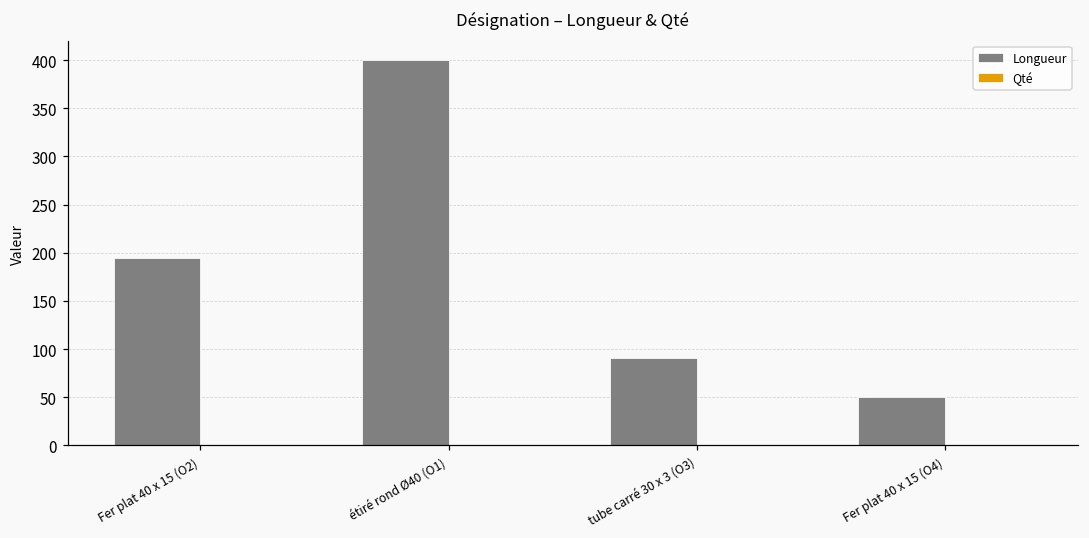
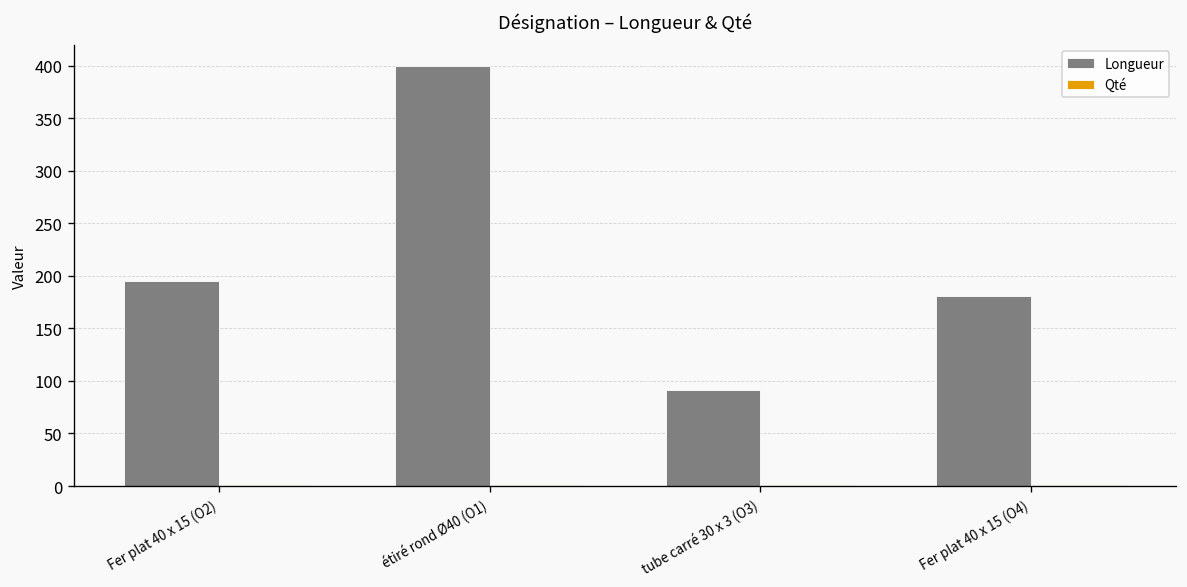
  {
    "Longueur": {
      "Fer plat 40 x 15 (O2)": 200,
      "étiré rond Ø40 (O1)": 400,
      "tube carré 30 x 3 (O3)": 90,
-     "Fer plat 40 x 15 (O4)": 50
+     "Fer plat 40 x 15 (O4)": 180
    }
  }
